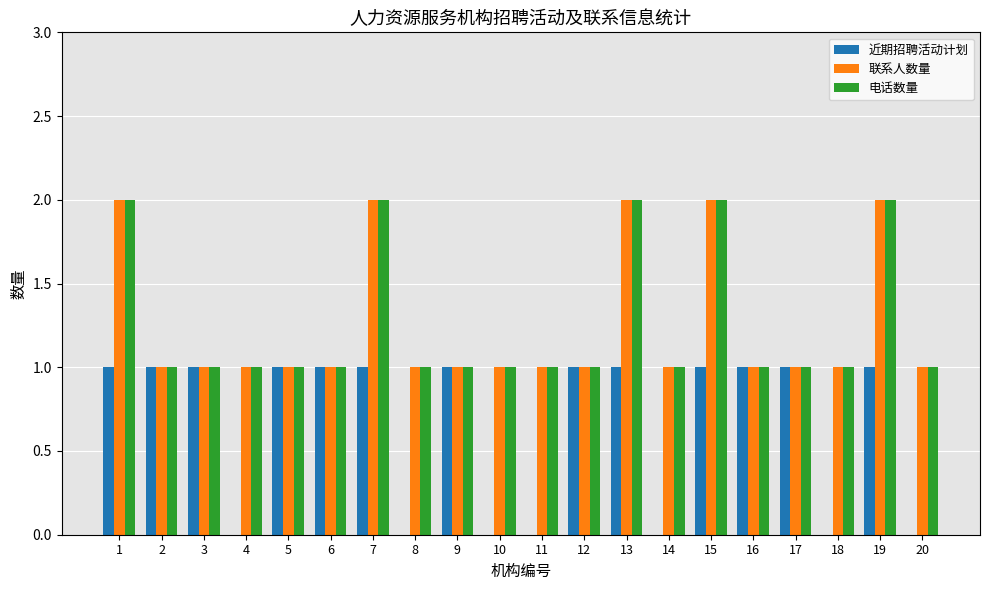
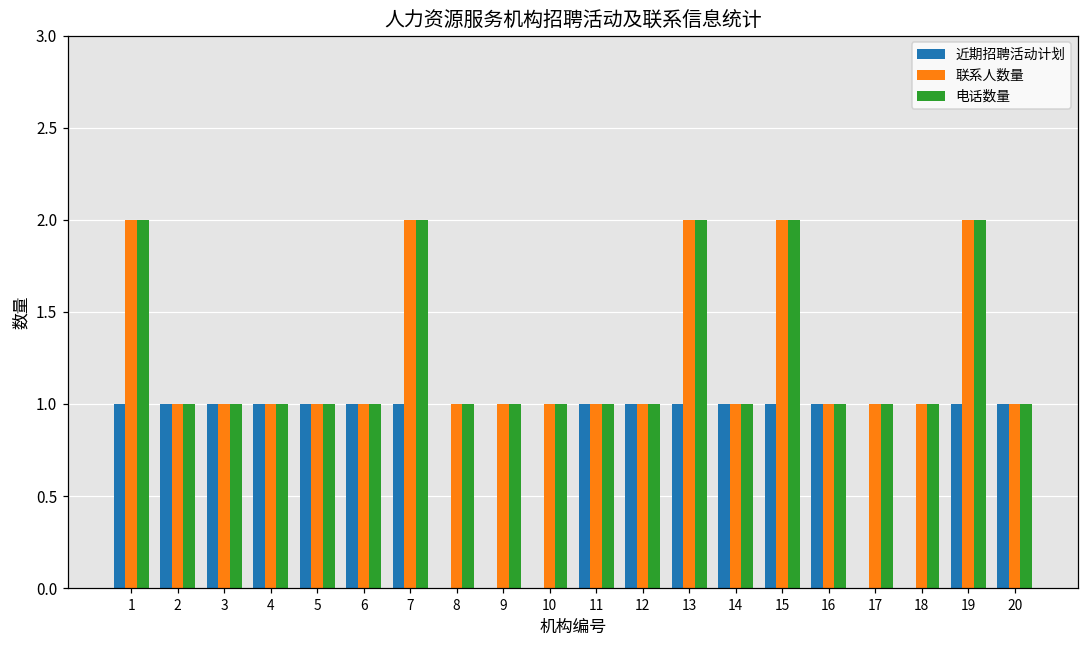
  {
    "近期招聘活动计划": {
      "1": 1,
      "2": 1,
      "3": 1,
-     "4": 0,
+     "4": 1,
      "5": 1,
      "6": 1,
      "7": 1,
      "8": 0,
-     "9": 1,
+     "9": 0,
      "10": 0,
-     "11": 0,
+     "11": 1,
      "12": 1,
      "13": 1,
-     "14": 0,
+     "14": 1,
      "15": 1,
      "16": 1,
-     "17": 1,
+     "17": 0,
      "18": 0,
      "19": 1,
-     "20": 0
+     "20": 1
    },
    "联系人数量": {
      "1": 2,
      "2": 1,
      "3": 1,
      "4": 1,
      "5": 1,
      "6": 1,
      "7": 2,
      "8": 1,
      "9": 1,
      "10": 1,
      "11": 1,
      "12": 1,
      "13": 2,
      "14": 1,
      "15": 2,
      "16": 1,
      "17": 1,
      "18": 1,
      "19": 2,
      "20": 1
    },
    "电话数量": {
      "1": 2,
      "2": 1,
      "3": 1,
      "4": 1,
      "5": 1,
      "6": 1,
      "7": 2,
      "8": 1,
      "9": 1,
      "10": 1,
      "11": 1,
      "12": 1,
      "13": 2,
      "14": 1,
      "15": 2,
      "16": 1,
      "17": 1,
      "18": 1,
      "19": 2,
      "20": 1
    }
  }
